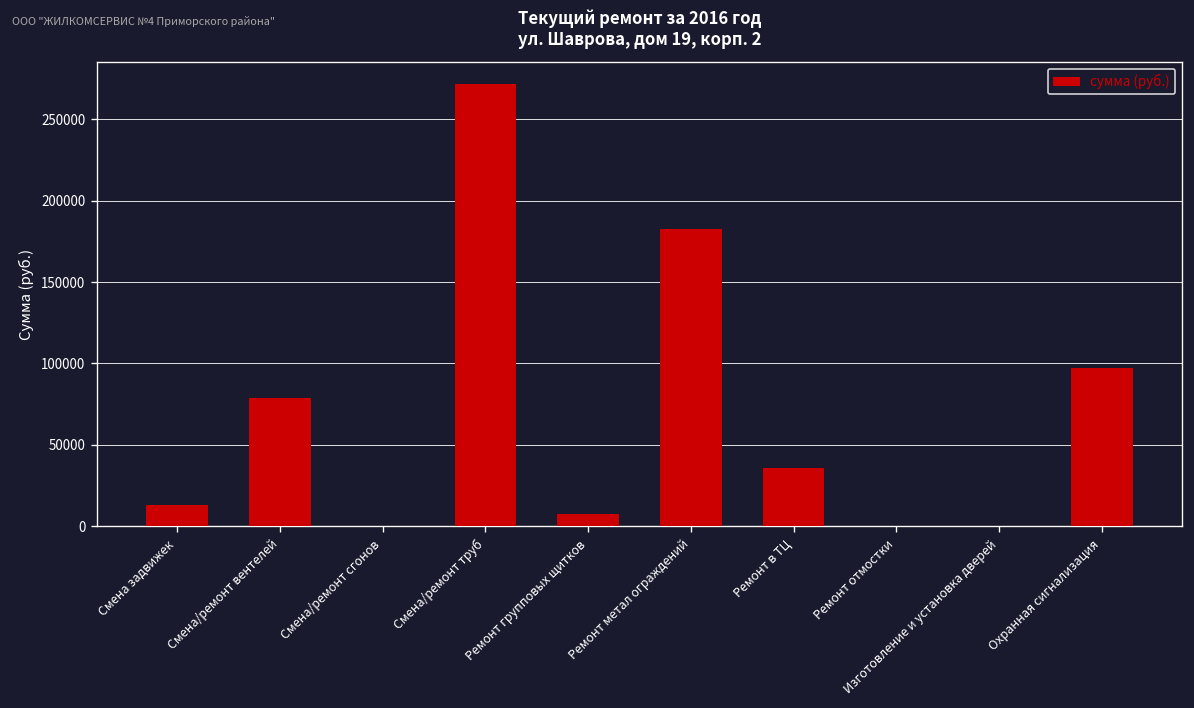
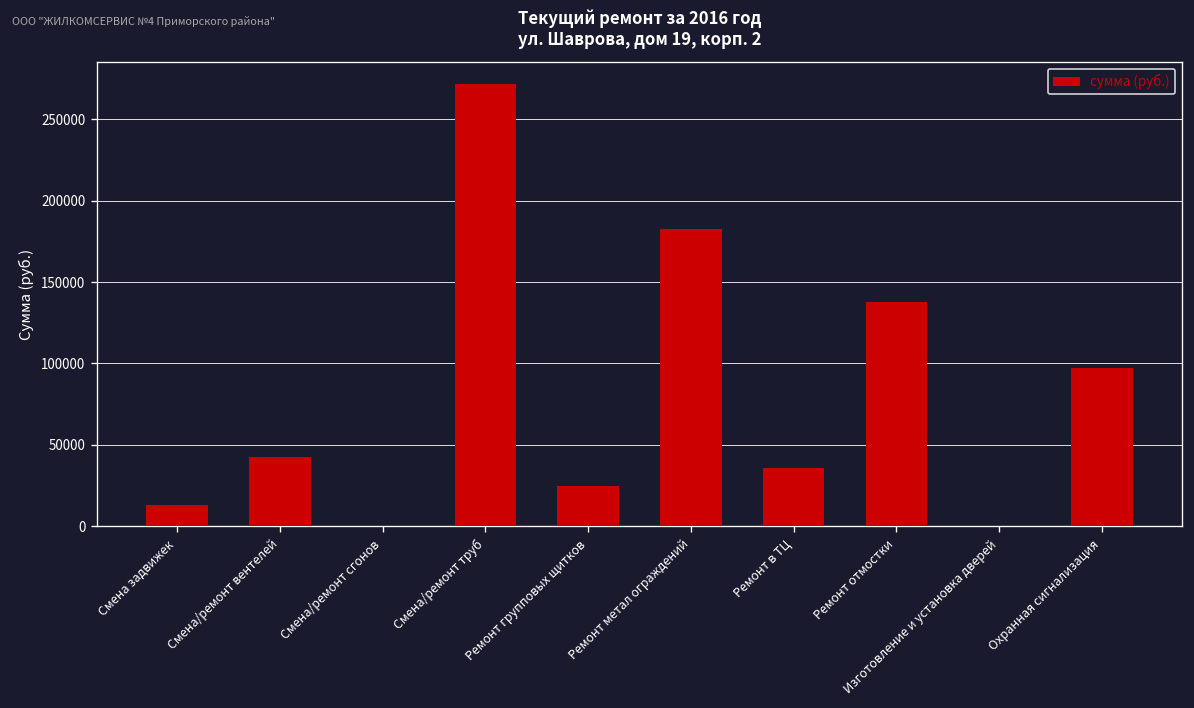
  {
    "Смена задвижек": 13000,
-   "Смена/ремонт вентелей": 79000,
+   "Смена/ремонт вентелей": 43000,
    "Смена/ремонт сгонов": 0,
    "Смена/ремонт труб": 272000,
-   "Ремонт групповых щитков": 7000,
+   "Ремонт групповых щитков": 25000,
    "Ремонт метал ограждений": 183000,
    "Ремонт в ТЦ": 36000,
-   "Ремонт отмостки": 0,
+   "Ремонт отмостки": 138000,
    "Изготовление и установка дверей": 0,
    "Охранная сигнализация": 98000
  }
